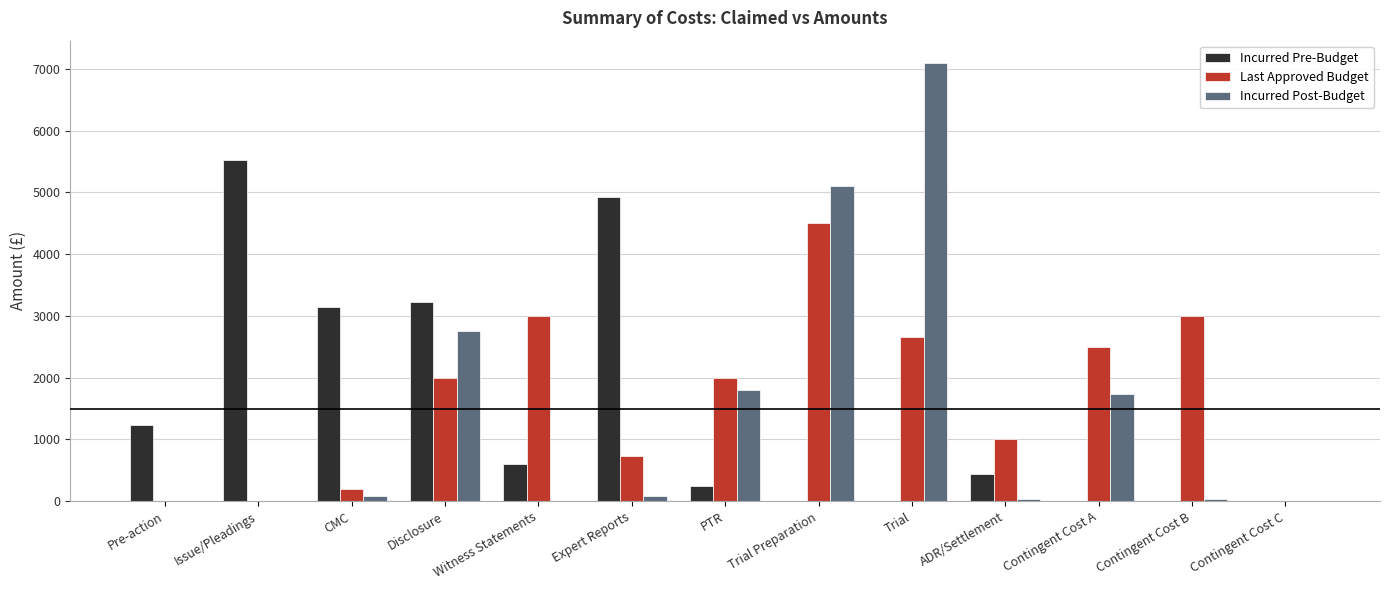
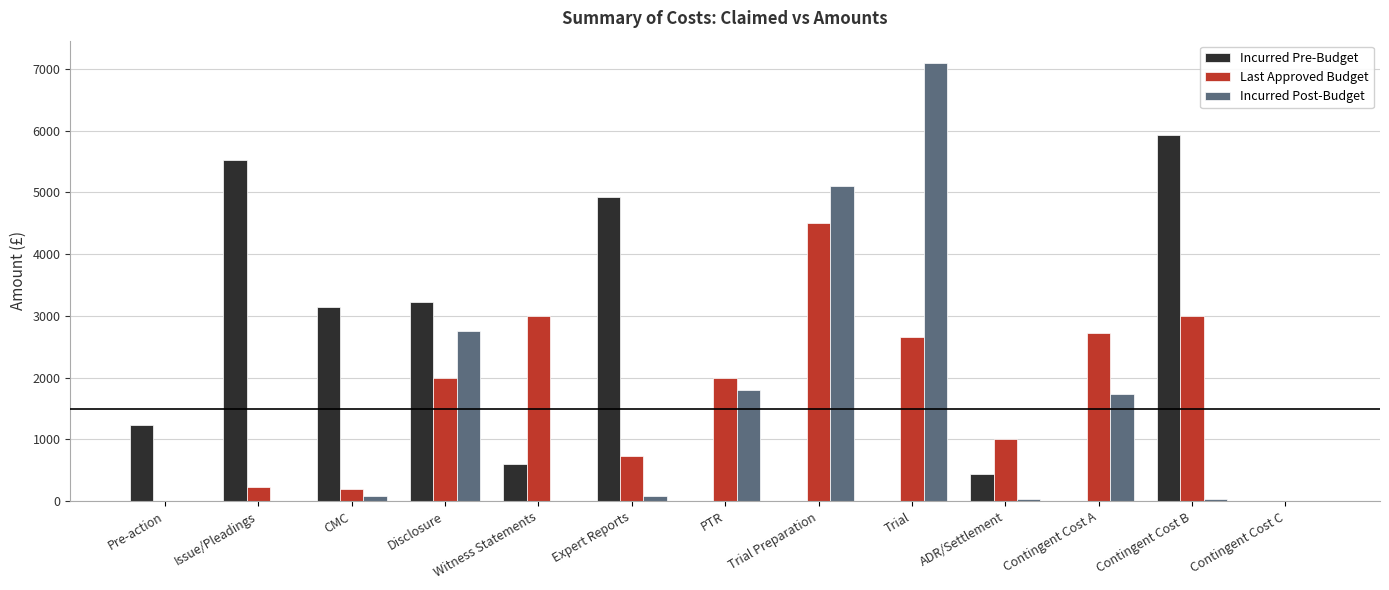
  {
    "Incurred Pre-Budget": {
      "Pre-action": 1200,
      "Issue/Pleadings": 5500,
      "CMC": 3200,
      "Disclosure": 3200,
      "Witness Statements": 600,
      "Expert Reports": 4900,
-     "PTR": 200,
+     "PTR": 0,
      "Trial Preparation": 0,
      "Trial": 0,
      "ADR/Settlement": 400,
      "Contingent Cost A": 0,
-     "Contingent Cost B": 0,
+     "Contingent Cost B": 5900,
      "Contingent Cost C": 0
    },
    "Last Approved Budget": {
      "Pre-action": 0,
-     "Issue/Pleadings": 0,
+     "Issue/Pleadings": 200,
      "CMC": 200,
      "Disclosure": 2000,
      "Witness Statements": 3000,
      "Expert Reports": 700,
      "PTR": 2000,
      "Trial Preparation": 4500,
      "Trial": 2700,
      "ADR/Settlement": 1000,
-     "Contingent Cost A": 2500,
+     "Contingent Cost A": 2700,
      "Contingent Cost B": 3000,
      "Contingent Cost C": 0
    },
    "Incurred Post-Budget": {
      "Pre-action": 0,
      "Issue/Pleadings": 0,
      "CMC": 100,
      "Disclosure": 2800,
      "Witness Statements": 0,
      "Expert Reports": 100,
      "PTR": 1800,
      "Trial Preparation": 5100,
      "Trial": 7100,
      "Contingent Cost A": 1700,
      "Contingent Cost C": 0
    }
  }
